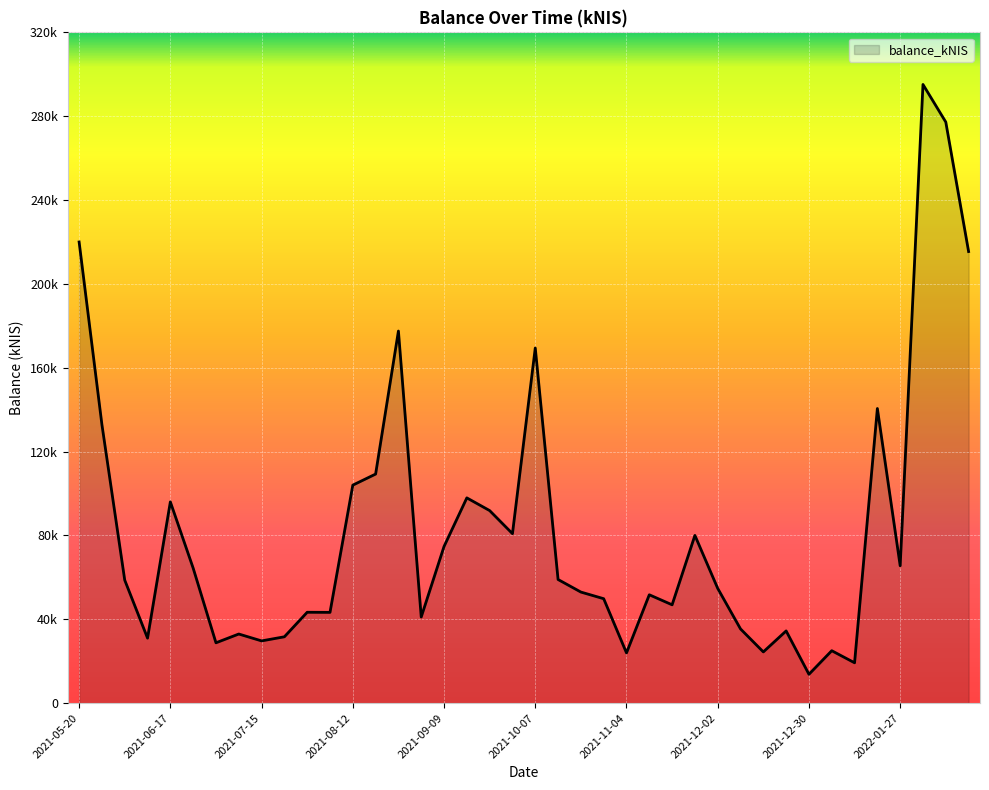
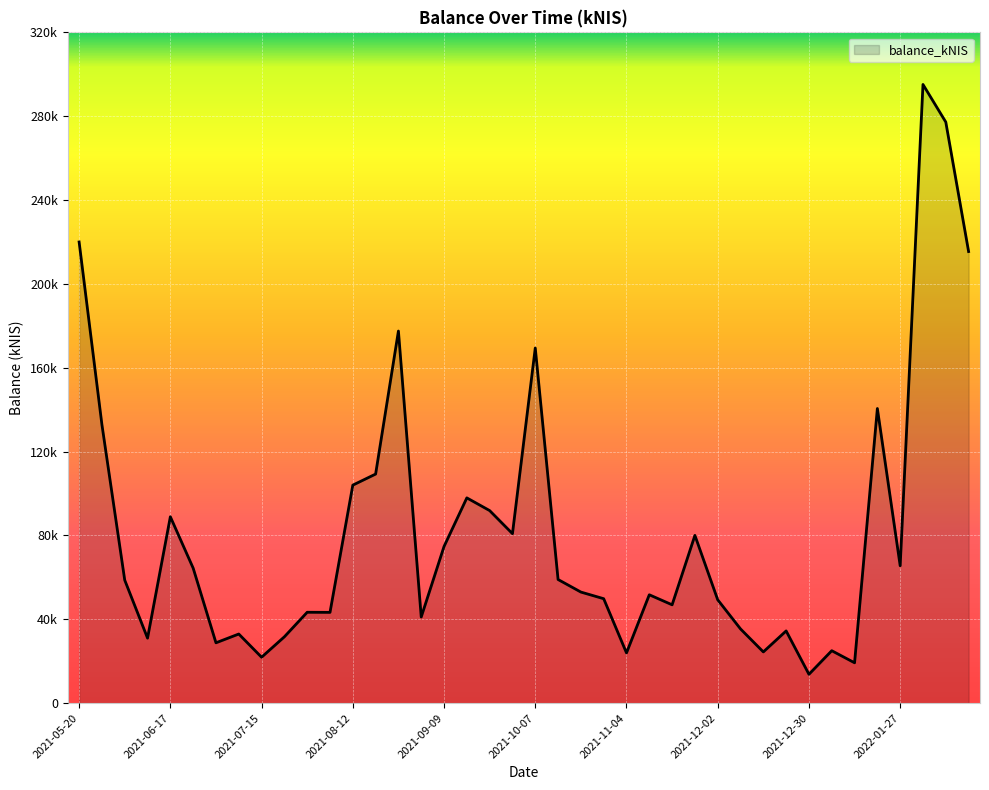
  {
    "2021-05-20": 220000,
-   "2021-06-17": 96000,
-   "2021-07-15": 30000,
+   "2021-06-17": 89000,
+   "2021-07-15": 22000,
    "2021-08-12": 104000,
    "2021-09-09": 75000,
    "2021-10-07": 169000,
    "2021-11-04": 24000,
-   "2021-12-02": 55000,
+   "2021-12-02": 49000,
    "2021-12-30": 14000,
    "2022-01-27": 66000
  }
